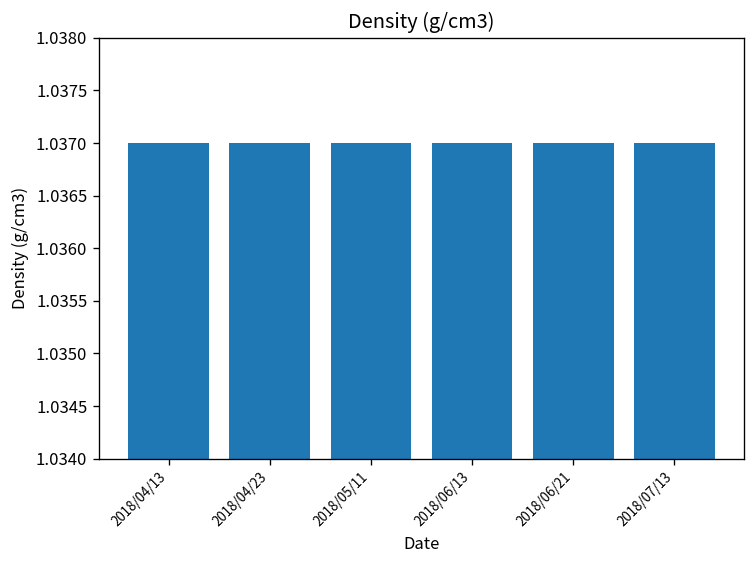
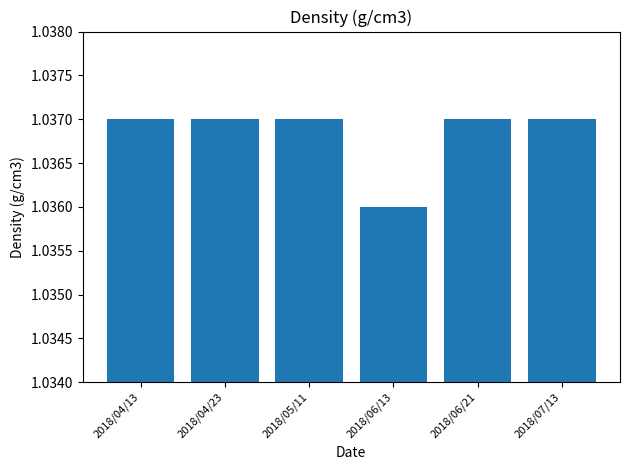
  {
    "2018/04/13": 1.037,
    "2018/04/23": 1.037,
    "2018/05/11": 1.037,
-   "2018/06/13": 1.037,
+   "2018/06/13": 1.036,
    "2018/06/21": 1.037,
    "2018/07/13": 1.037
  }
